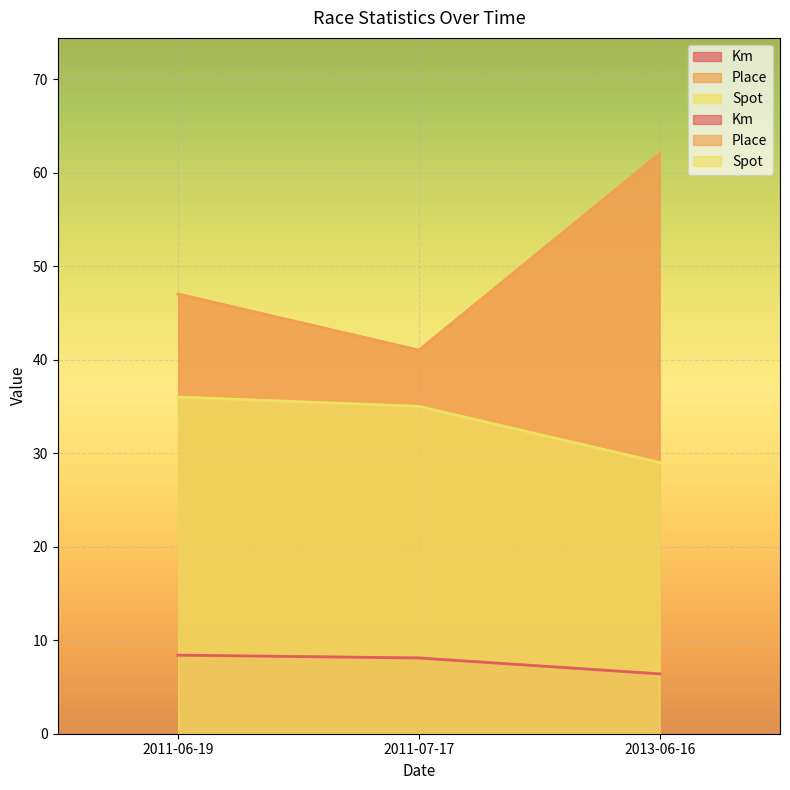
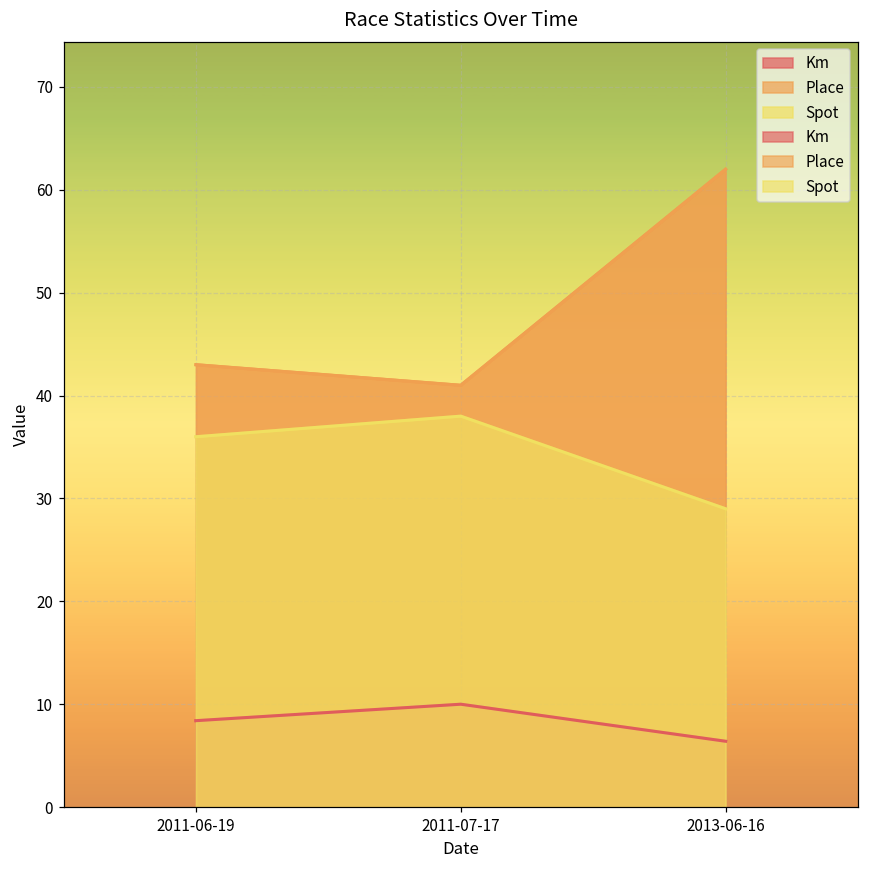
  {
    "Km": {
      "2011-06-19": 8,
-     "2011-07-17": 8,
+     "2011-07-17": 10,
      "2013-06-16": 6
    },
    "Place": {
-     "2011-06-19": 47,
+     "2011-06-19": 43,
      "2011-07-17": 41,
      "2013-06-16": 62
    },
    "Spot": {
      "2011-06-19": 36,
-     "2011-07-17": 35,
+     "2011-07-17": 38,
      "2013-06-16": 29
    }
  }
